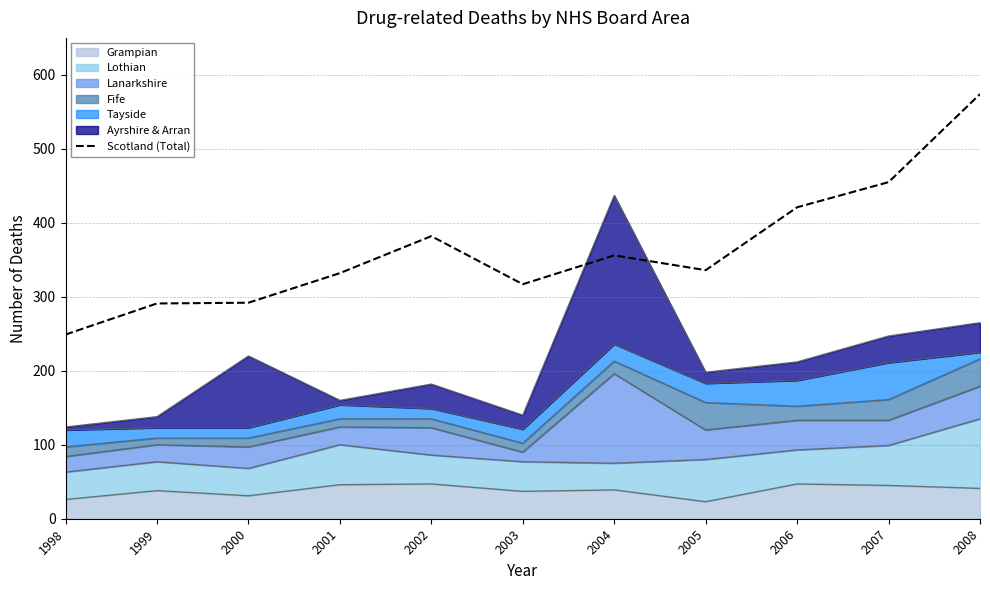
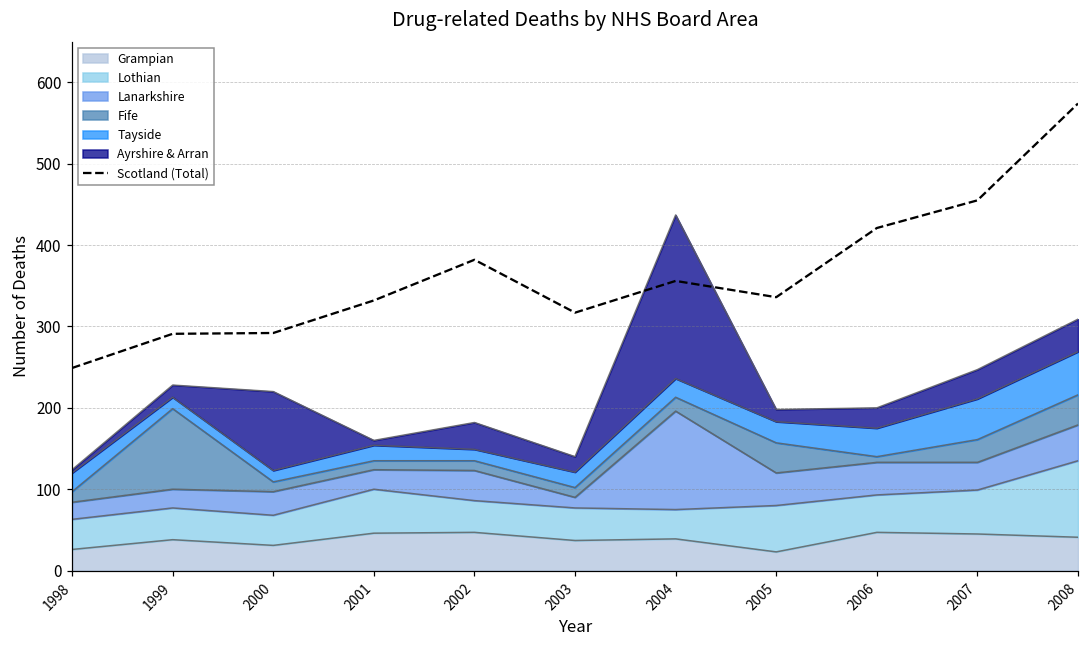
  {
    "Lanarkshire": {
      "1998": 20,
      "1999": 20,
      "2000": 30,
      "2001": 20,
      "2002": 40,
      "2003": 10,
      "2004": 120,
      "2005": 40,
      "2006": 40,
      "2007": 30,
      "2008": 40
    },
    "Fife": {
      "1998": 10,
-     "1999": 10,
+     "1999": 100,
      "2000": 10,
      "2001": 10,
      "2002": 10,
      "2003": 10,
      "2004": 20,
      "2005": 40,
-     "2006": 20,
+     "2006": 10,
      "2007": 30,
      "2008": 40
    },
    "Tayside": {
      "1998": 20,
      "1999": 10,
      "2000": 10,
      "2001": 20,
      "2002": 10,
      "2003": 20,
      "2004": 20,
      "2005": 30,
      "2006": 40,
      "2007": 50,
-     "2008": 10
+     "2008": 50
    },
    "Ayrshire & Arran": {
      "1998": 0,
      "1999": 20,
      "2000": 100,
      "2001": 10,
      "2002": 30,
      "2003": 20,
      "2004": 200,
      "2005": 20,
      "2006": 30,
      "2007": 40,
      "2008": 40
    },
    "Scotland (Total)": {
      "1998": 250,
      "1999": 290,
      "2000": 290,
      "2001": 330,
      "2002": 380,
      "2003": 320,
      "2004": 360,
      "2005": 340,
      "2006": 420,
      "2007": 460,
      "2008": 570
    }
  }
